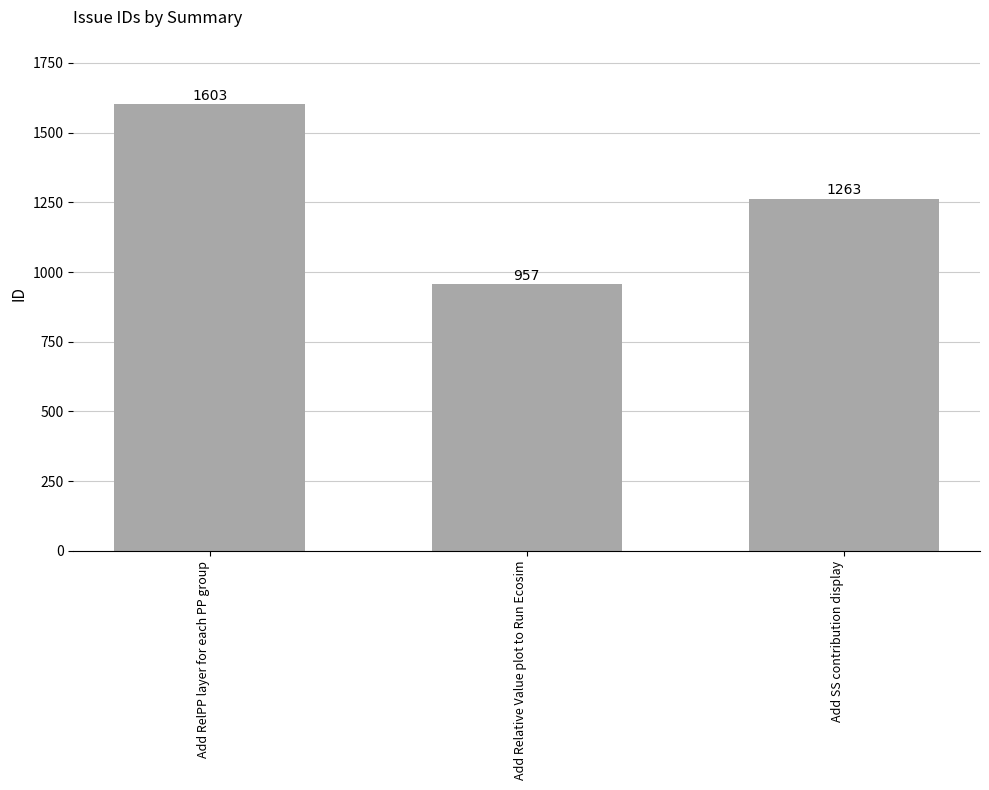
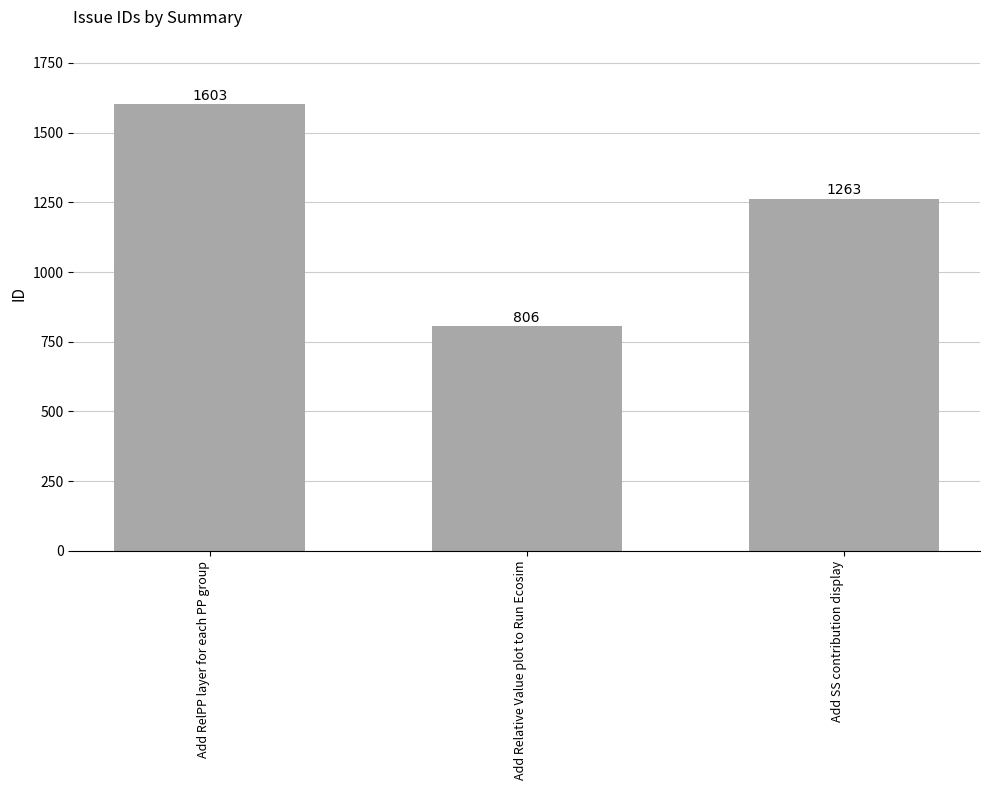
  {
    "Add RelPP layer for each PP group": 1603,
-   "Add Relative Value plot to Run Ecosim": 957,
+   "Add Relative Value plot to Run Ecosim": 806,
    "Add SS contribution display": 1263
  }
